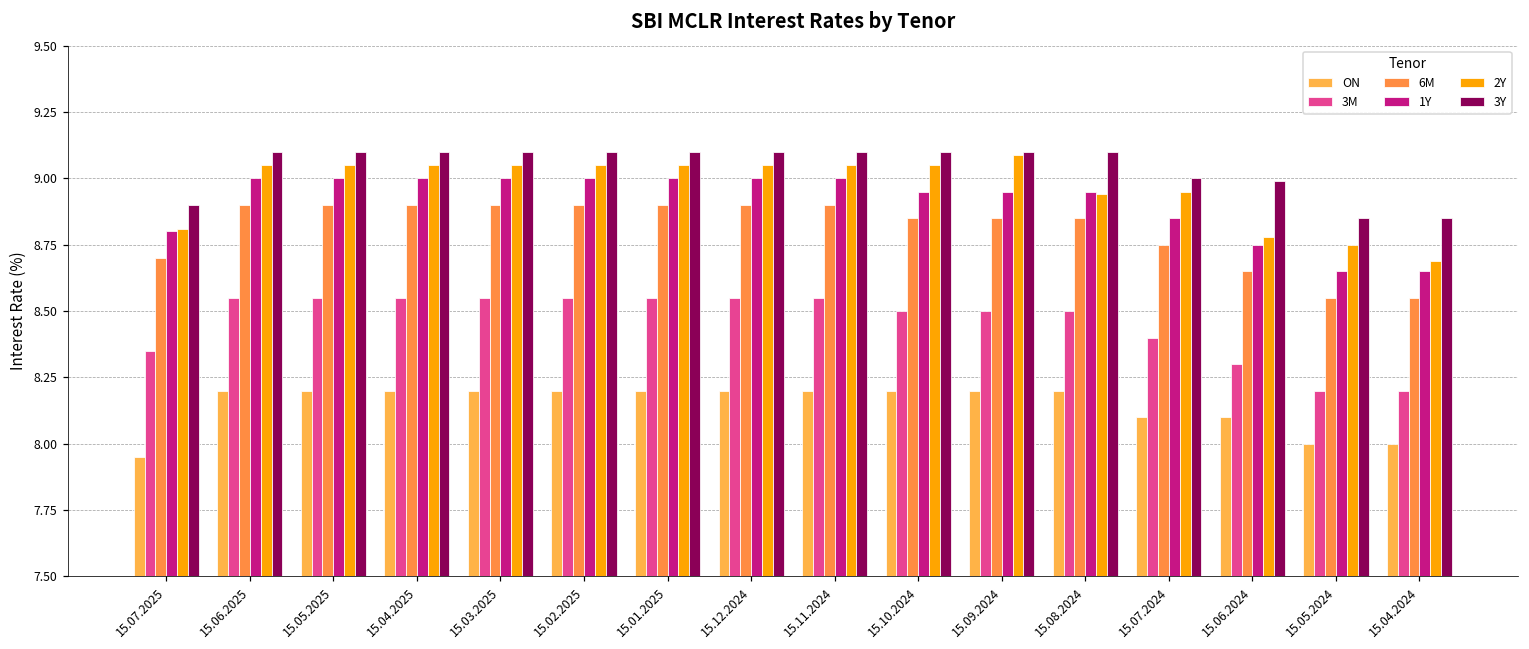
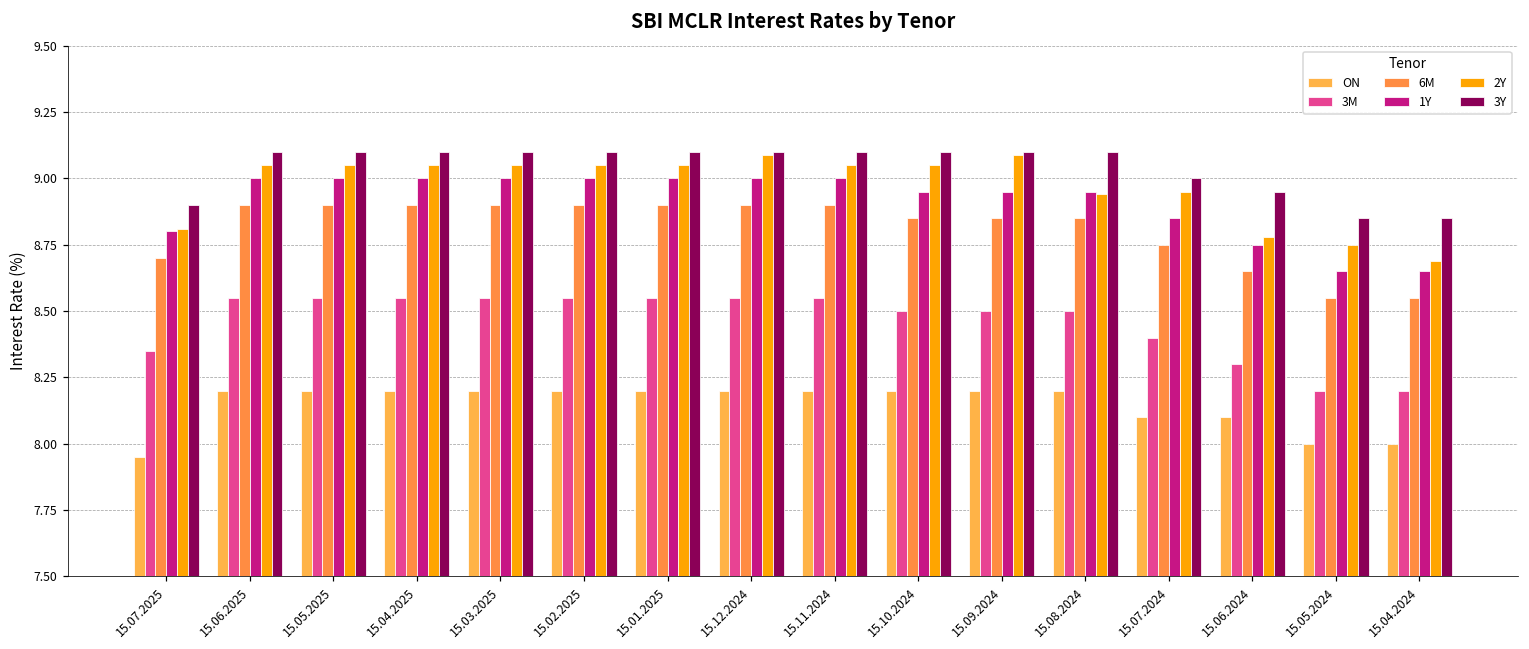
  {
    "2Y": {
      "15.07.2025": 8.81,
      "15.06.2025": 9.05,
      "15.05.2025": 9.05,
      "15.04.2025": 9.05,
      "15.03.2025": 9.05,
      "15.02.2025": 9.05,
      "15.01.2025": 9.05,
-     "15.12.2024": 9.05,
+     "15.12.2024": 9.09,
      "15.11.2024": 9.05,
      "15.10.2024": 9.05,
      "15.09.2024": 9.09,
      "15.08.2024": 8.94,
      "15.07.2024": 8.95,
      "15.06.2024": 8.78,
      "15.05.2024": 8.75,
      "15.04.2024": 8.69
    },
    "3Y": {
      "15.07.2025": 8.90,
      "15.06.2025": 9.10,
      "15.05.2025": 9.10,
      "15.04.2025": 9.10,
      "15.03.2025": 9.10,
      "15.02.2025": 9.10,
      "15.01.2025": 9.10,
      "15.12.2024": 9.10,
      "15.11.2024": 9.10,
      "15.10.2024": 9.10,
      "15.09.2024": 9.10,
      "15.08.2024": 9.10,
      "15.07.2024": 9.00,
-     "15.06.2024": 8.99,
+     "15.06.2024": 8.95,
      "15.05.2024": 8.85,
      "15.04.2024": 8.85
    }
  }
